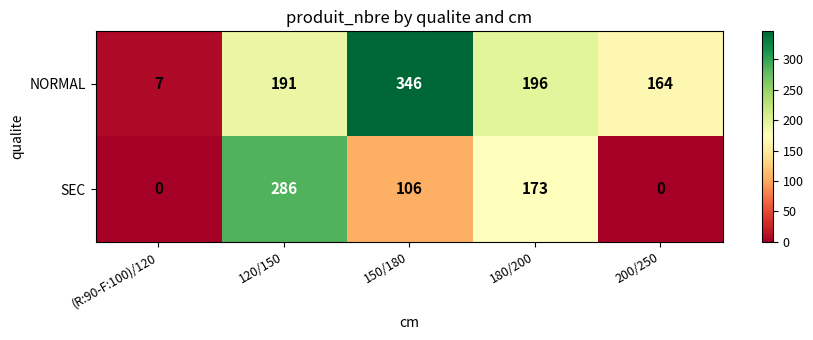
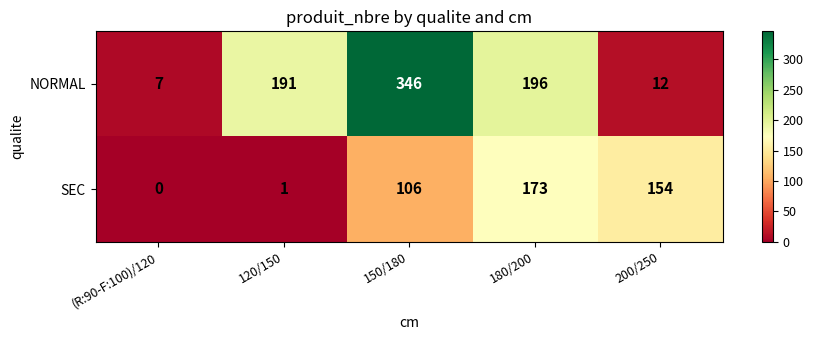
  {
    "NORMAL": {
      "(R:90-F:100)/120": 7,
      "120/150": 191,
      "150/180": 346,
      "180/200": 196,
-     "200/250": 164
+     "200/250": 12
    },
    "SEC": {
      "(R:90-F:100)/120": 0,
-     "120/150": 286,
+     "120/150": 1,
      "150/180": 106,
      "180/200": 173,
-     "200/250": 0
+     "200/250": 154
    }
  }
